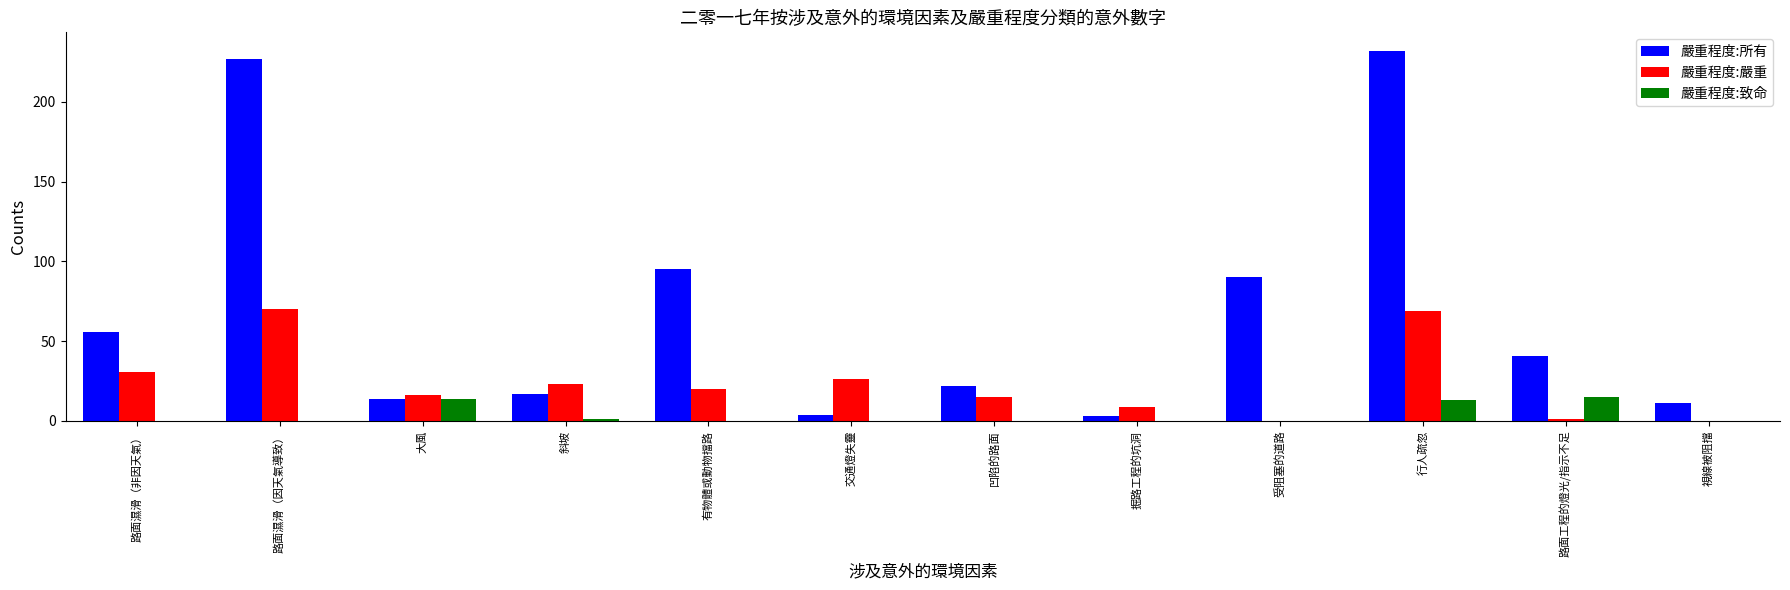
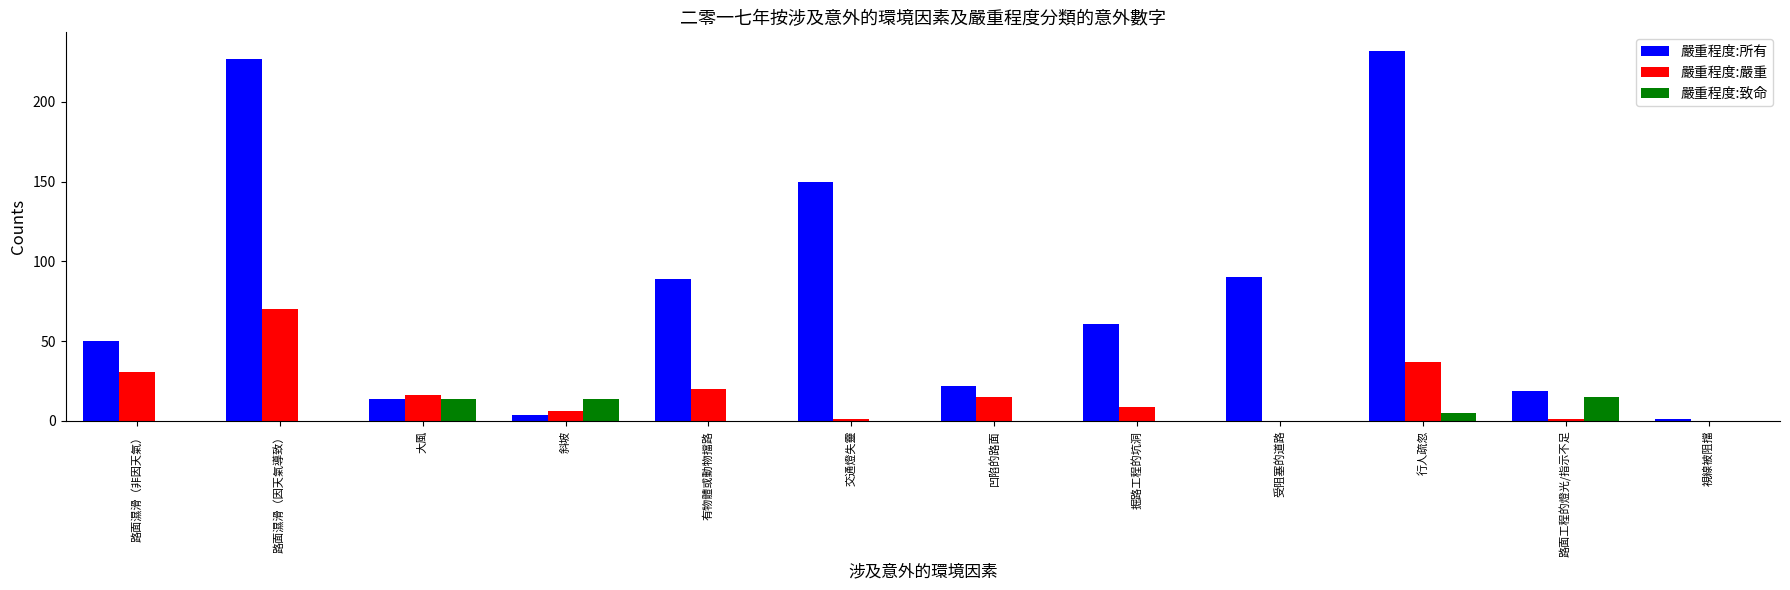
  {
    "嚴重程度:所有": {
-     "路面濕滑（非因天氣）": 56,
+     "路面濕滑（非因天氣）": 50,
      "路面濕滑（因天氣導致）": 227,
      "大風": 14,
-     "斜坡": 17,
-     "有物體或動物擋路": 95,
-     "交通燈失靈": 4,
+     "斜坡": 4,
+     "有物體或動物擋路": 89,
+     "交通燈失靈": 150,
      "凹陷的路面": 22,
-     "掘路工程的坑洞": 3,
+     "掘路工程的坑洞": 61,
      "受阻塞的道路": 90,
      "行人疏忽": 232,
-     "路面工程的燈光/指示不足": 41,
-     "視線被阻擋": 11
+     "路面工程的燈光/指示不足": 19,
+     "視線被阻擋": 1
    },
    "嚴重程度:嚴重": {
      "路面濕滑（非因天氣）": 31,
      "路面濕滑（因天氣導致）": 70,
      "大風": 16,
-     "斜坡": 23,
+     "斜坡": 6,
      "有物體或動物擋路": 20,
-     "交通燈失靈": 26,
+     "交通燈失靈": 1,
      "凹陷的路面": 15,
      "掘路工程的坑洞": 9,
      "受阻塞的道路": 0,
-     "行人疏忽": 69,
+     "行人疏忽": 37,
      "視線被阻擋": 0
    },
    "嚴重程度:致命": {
      "路面濕滑（非因天氣）": 0,
      "路面濕滑（因天氣導致）": 0,
      "大風": 14,
-     "斜坡": 1,
+     "斜坡": 14,
      "有物體或動物擋路": 0,
      "交通燈失靈": 0,
      "凹陷的路面": 0,
      "掘路工程的坑洞": 0,
      "受阻塞的道路": 0,
-     "行人疏忽": 13,
+     "行人疏忽": 5,
      "路面工程的燈光/指示不足": 15,
      "視線被阻擋": 0
    }
  }
